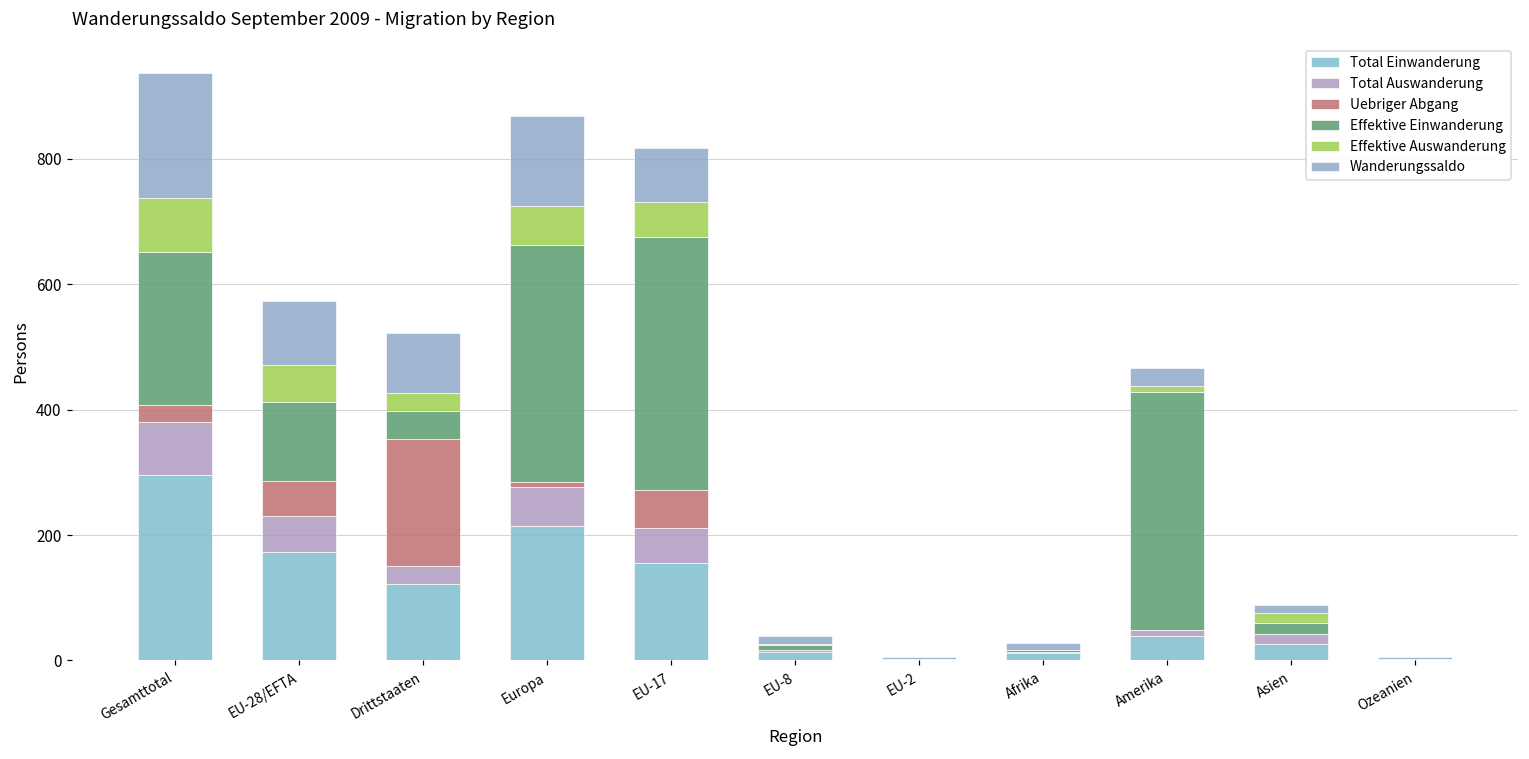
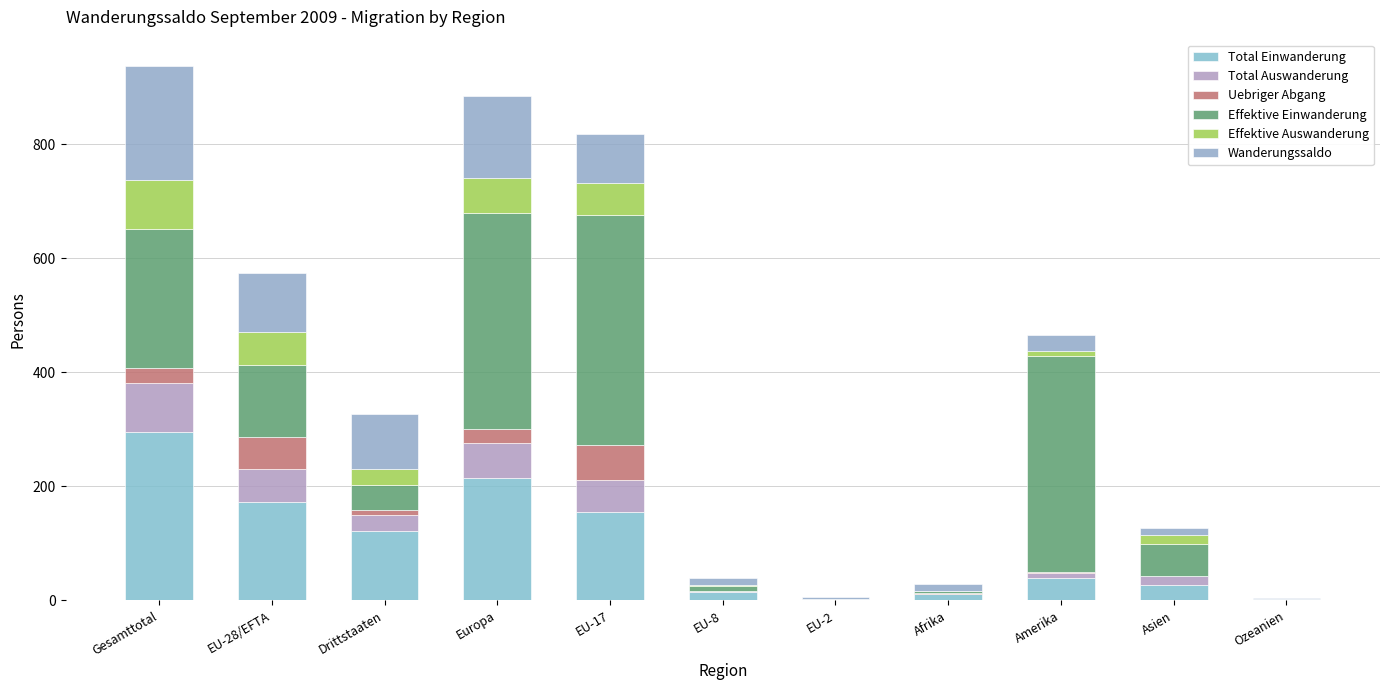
  {
    "Uebriger Abgang": {
      "Gesamttotal": 30,
      "EU-28/EFTA": 60,
-     "Drittstaaten": 200,
-     "Europa": 10,
+     "Drittstaaten": 10,
+     "Europa": 20,
      "EU-17": 60,
      "EU-8": 0,
      "EU-2": 0,
      "Asien": 0,
      "Ozeanien": 0
    },
    "Effektive Einwanderung": {
      "Gesamttotal": 240,
      "EU-28/EFTA": 130,
      "Drittstaaten": 40,
      "Europa": 380,
      "EU-17": 400,
      "EU-8": 10,
      "EU-2": 0,
      "Amerika": 380,
-     "Asien": 20
+     "Asien": 60
    },
    "Effektive Auswanderung": {
      "Gesamttotal": 90,
      "EU-28/EFTA": 60,
      "Drittstaaten": 30,
      "Europa": 60,
      "EU-17": 60,
      "EU-2": 0,
      "Afrika": 0,
      "Amerika": 10,
      "Asien": 20,
      "Ozeanien": 0
    }
  }
